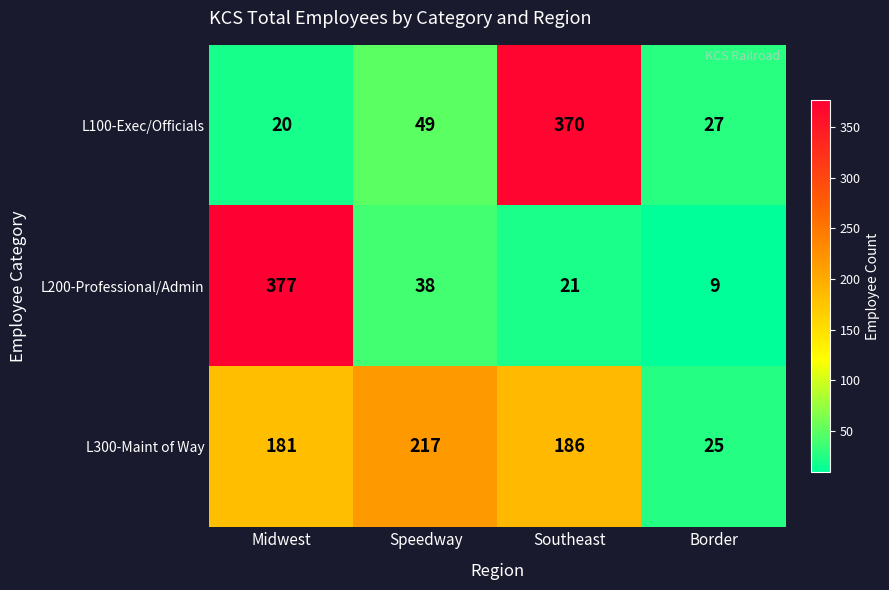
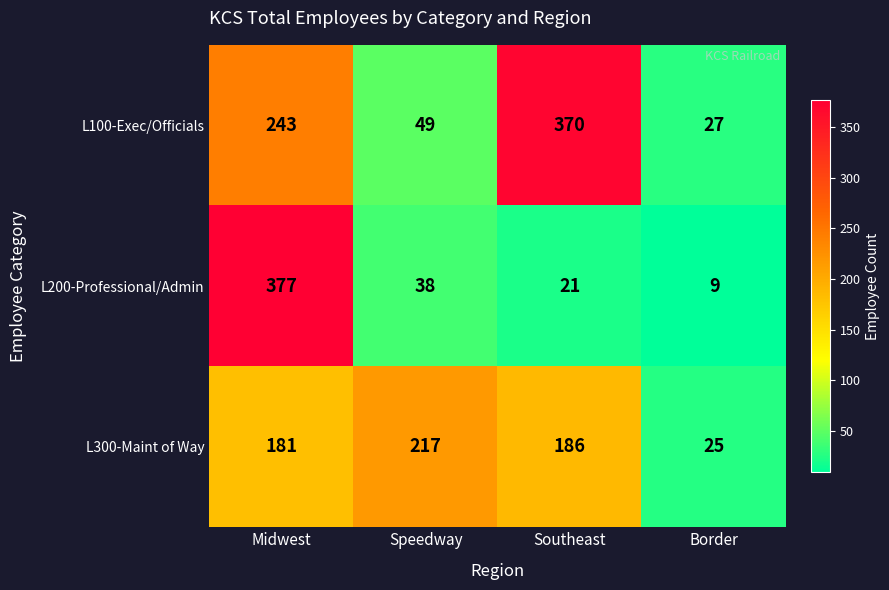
  {
    "L100-Exec/Officials": {
-     "Midwest": 20,
+     "Midwest": 243,
      "Speedway": 49,
      "Southeast": 370
    },
    "L200-Professional/Admin": {
      "Midwest": 377,
      "Speedway": 38,
      "Southeast": 21,
      "Border": 9
    },
    "L300-Maint of Way": {
      "Midwest": 181,
      "Speedway": 217,
      "Southeast": 186,
      "Border": 25
    }
  }
